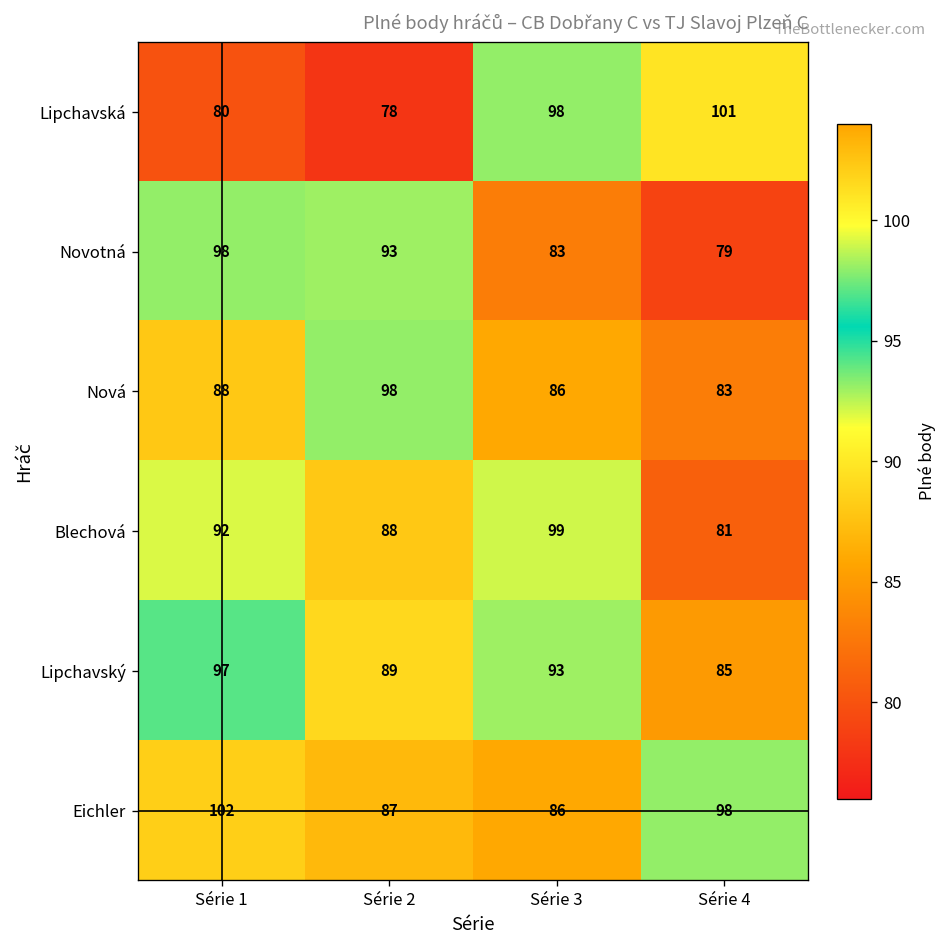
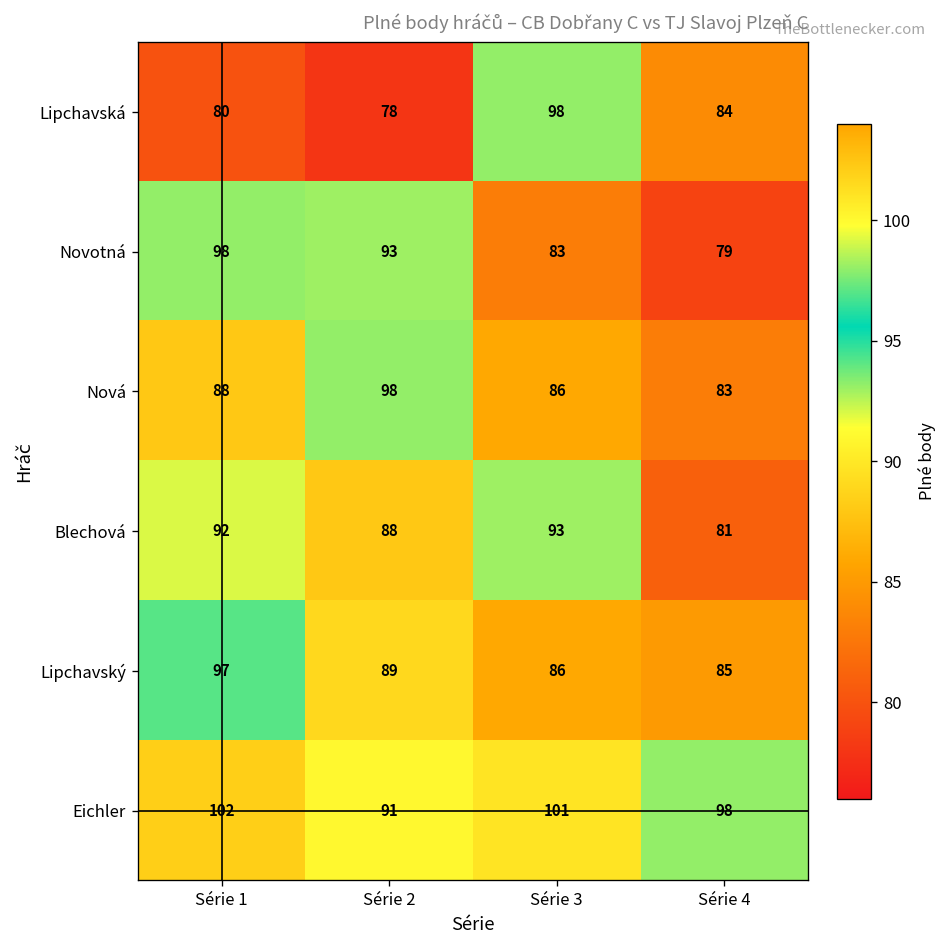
  {
    "Lipchavská": {
      "Série 1": 80,
      "Série 2": 78,
      "Série 3": 98,
-     "Série 4": 101
+     "Série 4": 84
    },
    "Novotná": {
      "Série 1": 98,
      "Série 2": 93,
      "Série 3": 83,
      "Série 4": 79
    },
    "Nová": {
      "Série 1": 88,
      "Série 2": 98,
      "Série 3": 86,
      "Série 4": 83
    },
    "Blechová": {
      "Série 1": 92,
      "Série 2": 88,
-     "Série 3": 99,
+     "Série 3": 93,
      "Série 4": 81
    },
    "Lipchavský": {
      "Série 1": 97,
      "Série 2": 89,
-     "Série 3": 93,
+     "Série 3": 86,
      "Série 4": 85
    },
    "Eichler": {
      "Série 1": 102,
-     "Série 2": 87,
-     "Série 3": 86,
+     "Série 2": 91,
+     "Série 3": 101,
      "Série 4": 98
    }
  }
